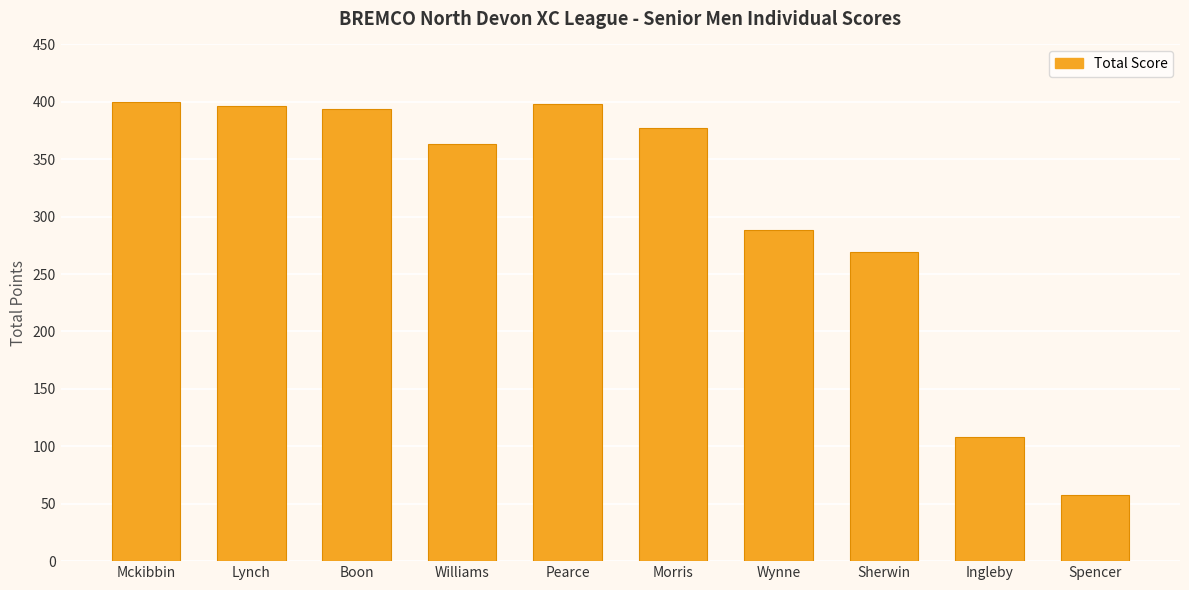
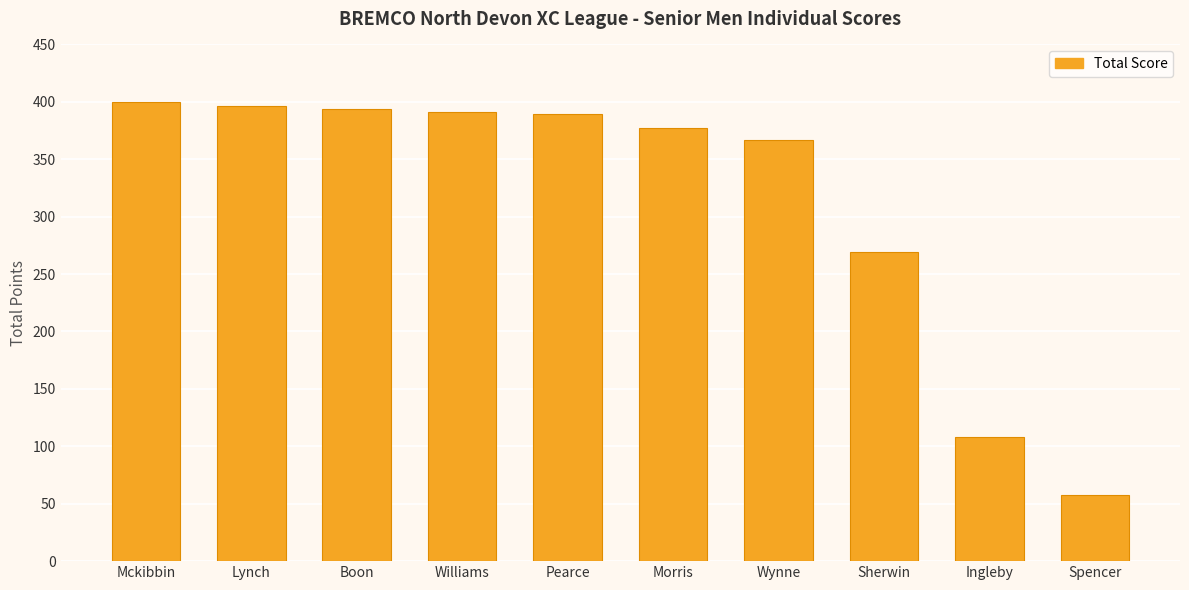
  {
    "Mckibbin": 400,
    "Lynch": 396,
    "Boon": 394,
-   "Williams": 363,
-   "Pearce": 398,
+   "Williams": 391,
+   "Pearce": 389,
    "Morris": 377,
-   "Wynne": 288,
+   "Wynne": 367,
    "Sherwin": 269,
    "Ingleby": 108,
    "Spencer": 58
  }
